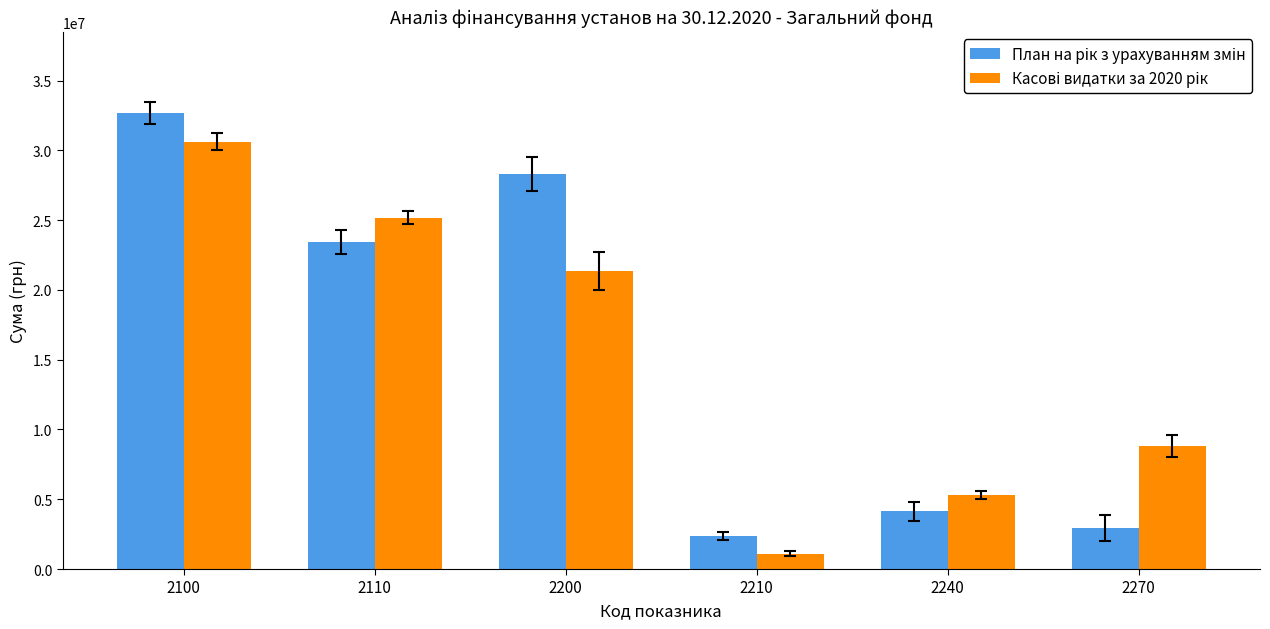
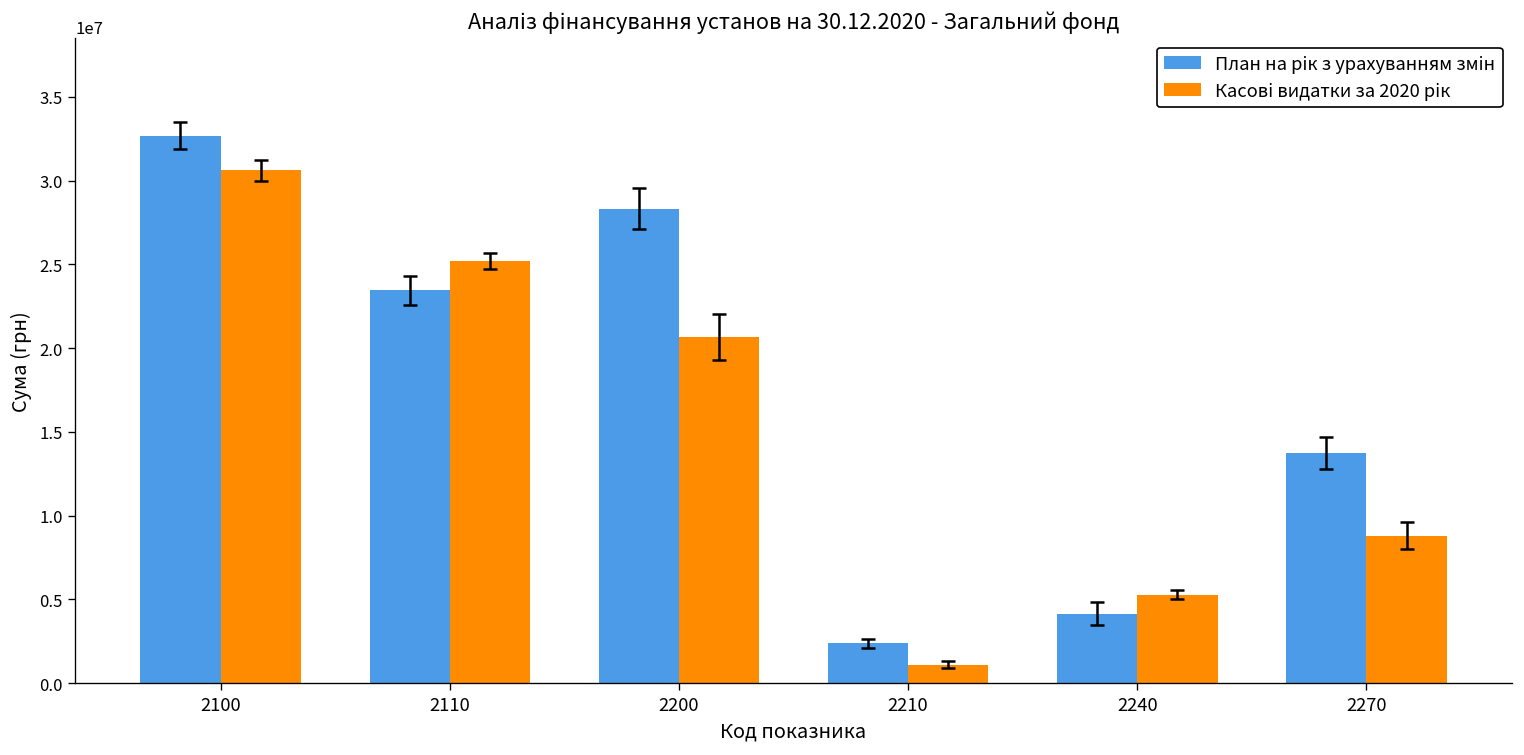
  {
    "План на рік з урахуванням змін": {
      "2100": 32700000,
      "2110": 23500000,
      "2200": 28300000,
      "2210": 2400000,
      "2240": 4100000,
-     "2270": 2900000
+     "2270": 13700000
    },
    "Касові видатки за 2020 рік": {
      "2100": 30600000,
      "2110": 25200000,
-     "2200": 21400000,
+     "2200": 20700000,
      "2210": 1100000,
      "2240": 5300000,
      "2270": 8800000
    }
  }
